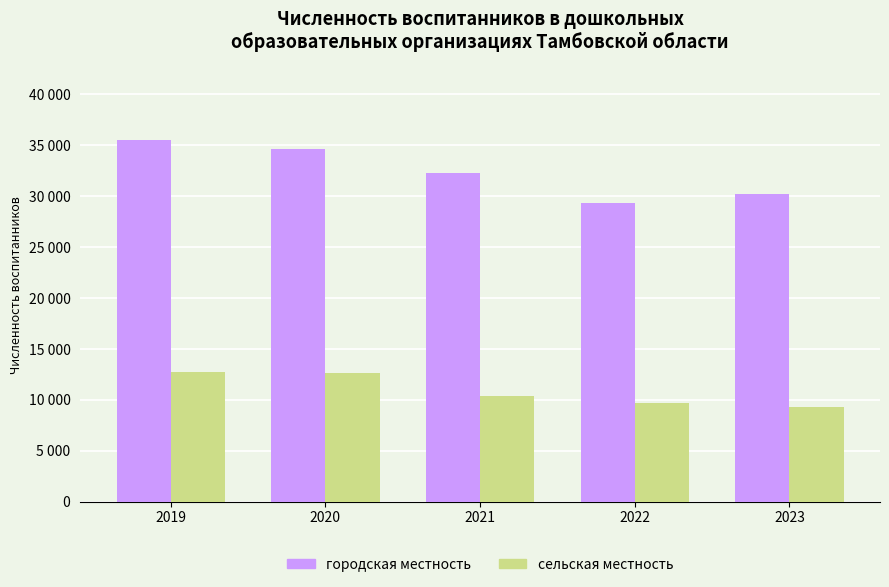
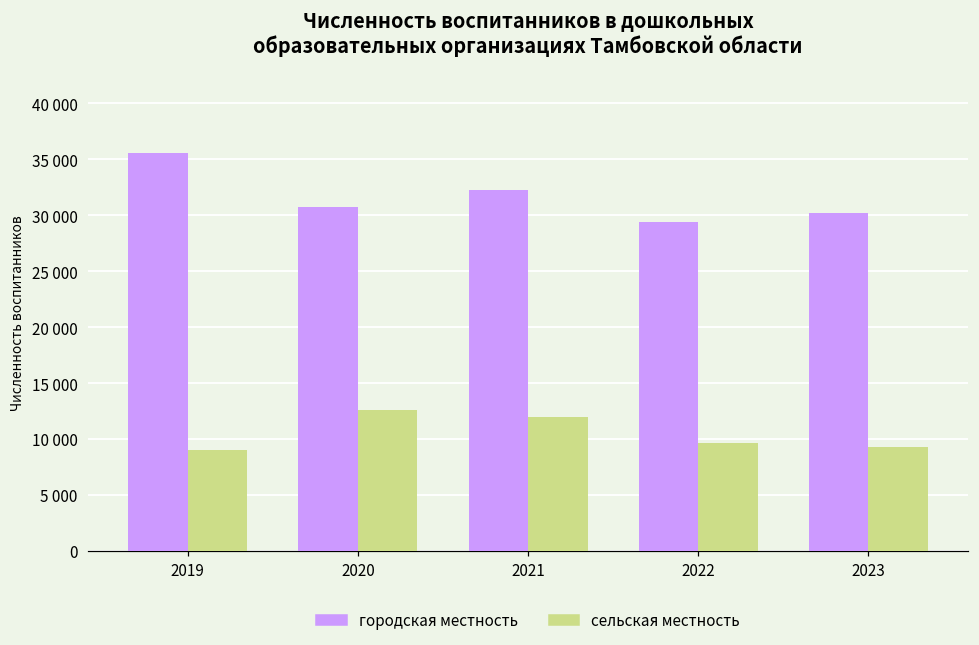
  {
    "городская местность": {
      "2019": 35500,
-     "2020": 34700,
+     "2020": 30700,
      "2021": 32300,
      "2022": 29400,
      "2023": 30200
    },
    "сельская местность": {
-     "2019": 12800,
+     "2019": 9100,
      "2020": 12600,
-     "2021": 10400,
+     "2021": 12000,
      "2022": 9700,
      "2023": 9300
    }
  }
